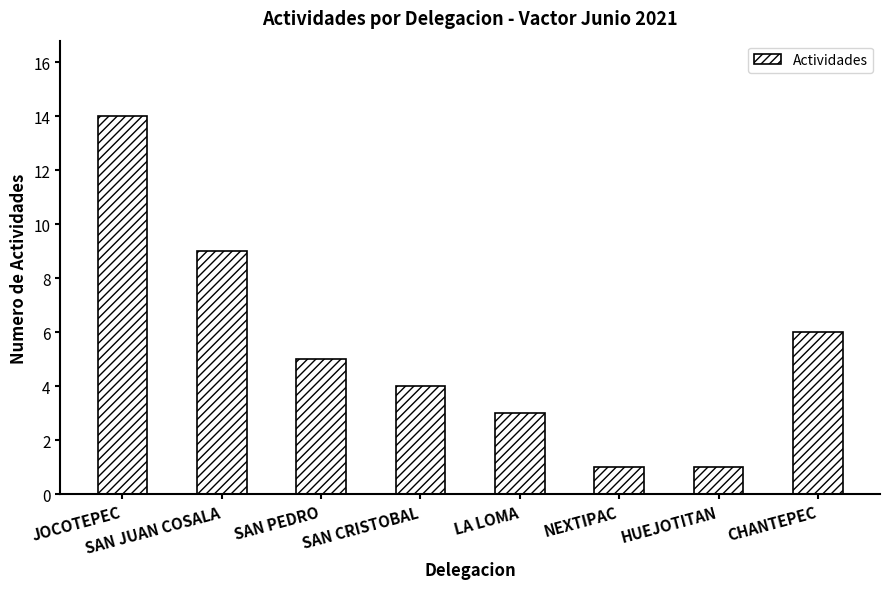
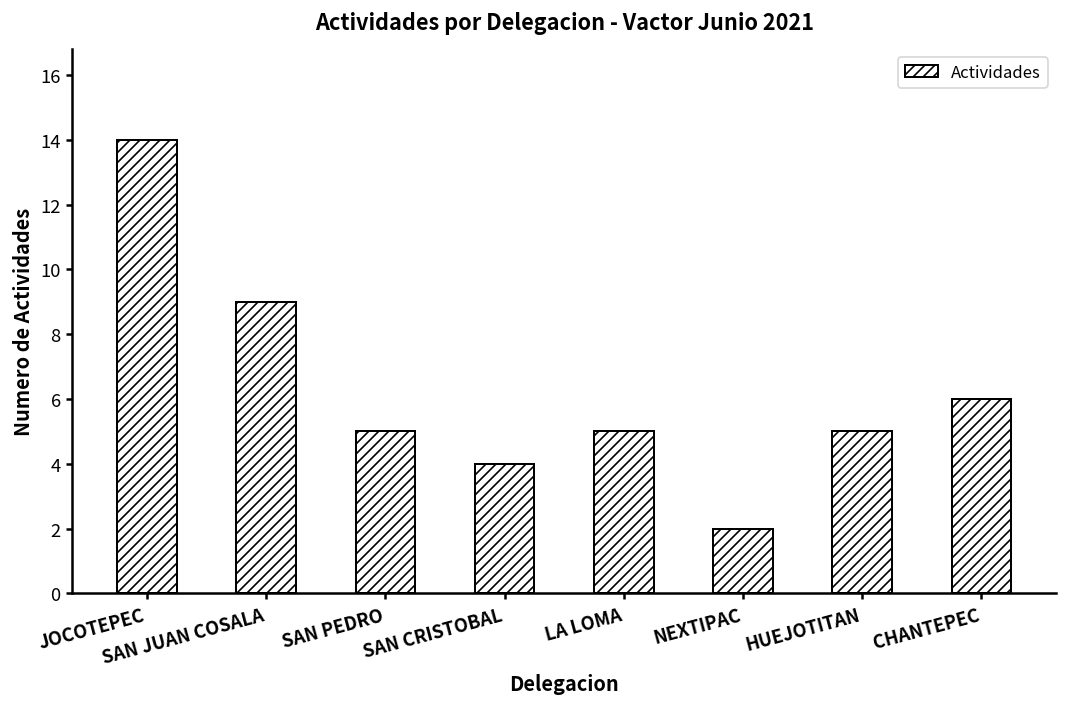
  {
    "JOCOTEPEC": 14,
    "SAN JUAN COSALA": 9,
    "SAN PEDRO": 5,
    "SAN CRISTOBAL": 4,
-   "LA LOMA": 3,
-   "NEXTIPAC": 1,
-   "HUEJOTITAN": 1,
+   "LA LOMA": 5,
+   "NEXTIPAC": 2,
+   "HUEJOTITAN": 5,
    "CHANTEPEC": 6
  }
